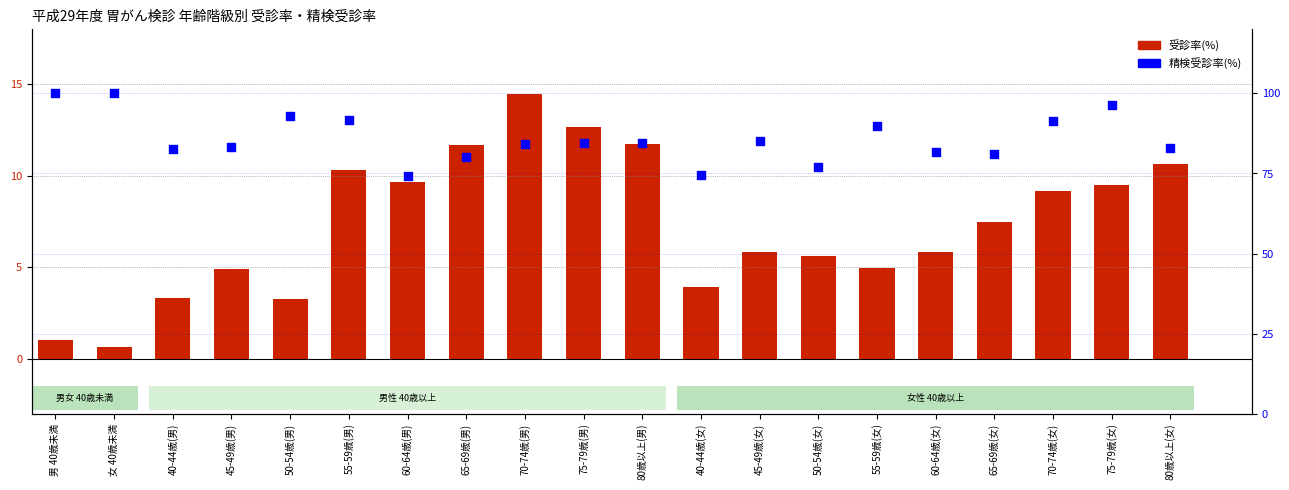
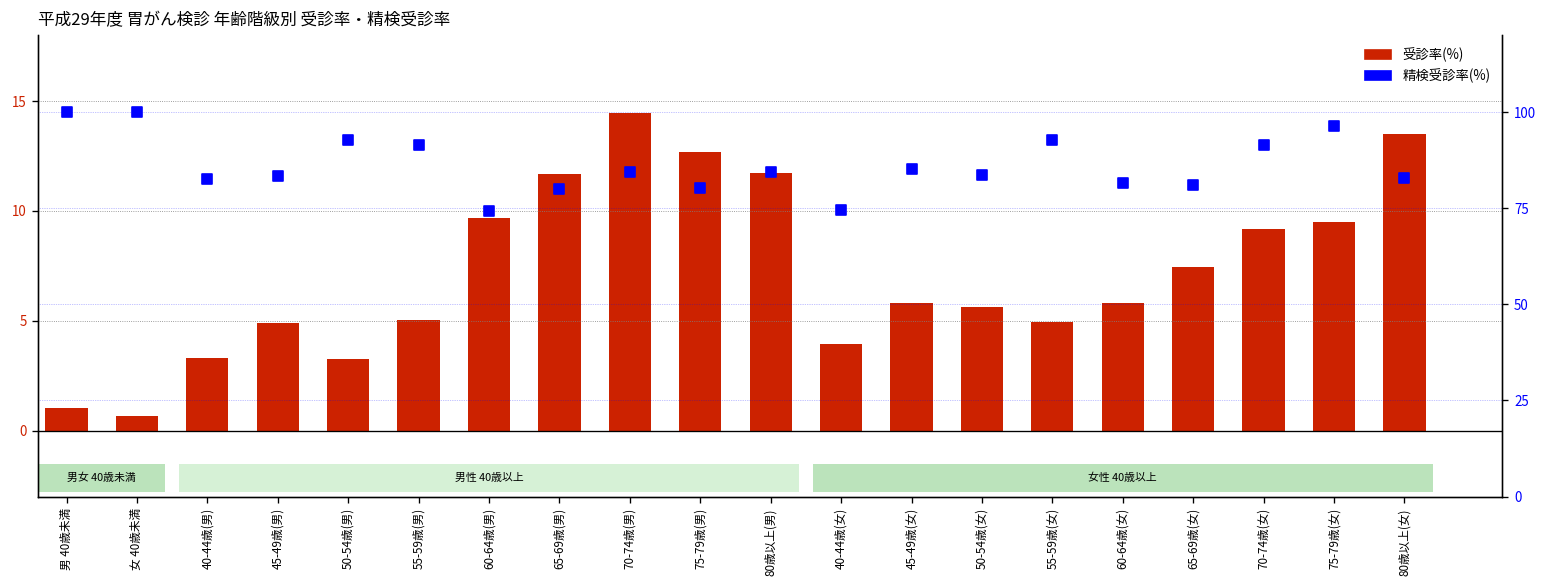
  {
    "受診率(%)": {
      "男 40歳未満": 1.0,
      "女 40歳未満": 0.7,
      "40-44歳(男)": 3.3,
      "45-49歳(男)": 4.9,
      "50-54歳(男)": 3.3,
-     "55-59歳(男)": 10.3,
+     "55-59歳(男)": 5.1,
      "60-64歳(男)": 9.7,
      "65-69歳(男)": 11.7,
      "70-74歳(男)": 14.5,
      "75-79歳(男)": 12.7,
      "80歳以上(男)": 11.7,
      "40-44歳(女)": 4.0,
      "45-49歳(女)": 5.8,
      "50-54歳(女)": 5.6,
      "55-59歳(女)": 5.0,
      "60-64歳(女)": 5.8,
      "65-69歳(女)": 7.5,
      "70-74歳(女)": 9.2,
      "75-79歳(女)": 9.5,
-     "80歳以上(女)": 10.7
+     "80歳以上(女)": 13.5
    },
    "精検受診率(%)": {
-     "75-79歳(男)": 85,
-     "50-54歳(女)": 77,
-     "55-59歳(女)": 90
+     "75-79歳(男)": 80,
+     "50-54歳(女)": 84,
+     "55-59歳(女)": 93
    }
  }
